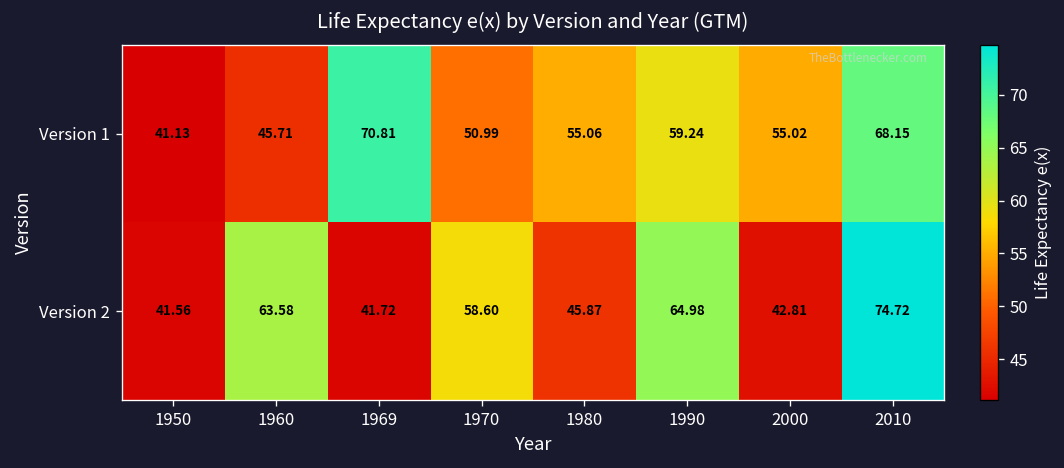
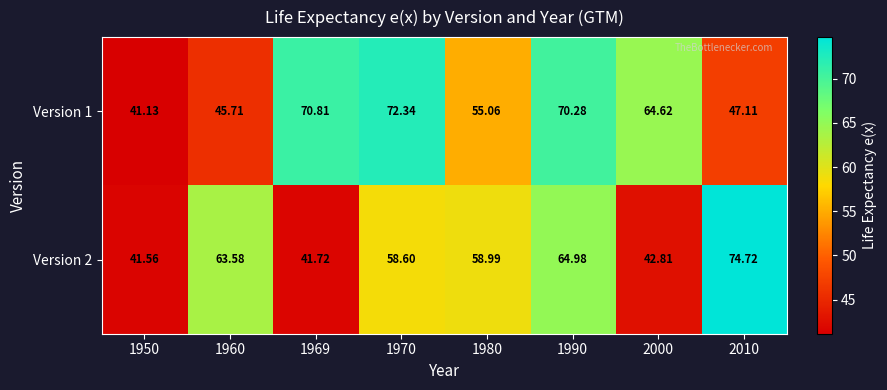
  {
    "Version 1": {
      "1950": 41.13,
      "1960": 45.71,
      "1969": 70.81,
-     "1970": 50.99,
+     "1970": 72.34,
      "1980": 55.06,
-     "1990": 59.24,
-     "2000": 55.02,
-     "2010": 68.15
+     "1990": 70.28,
+     "2000": 64.62,
+     "2010": 47.11
    },
    "Version 2": {
      "1950": 41.56,
      "1960": 63.58,
      "1969": 41.72,
      "1970": 58.60,
-     "1980": 45.87,
+     "1980": 58.99,
      "1990": 64.98,
      "2000": 42.81,
      "2010": 74.72
    }
  }
